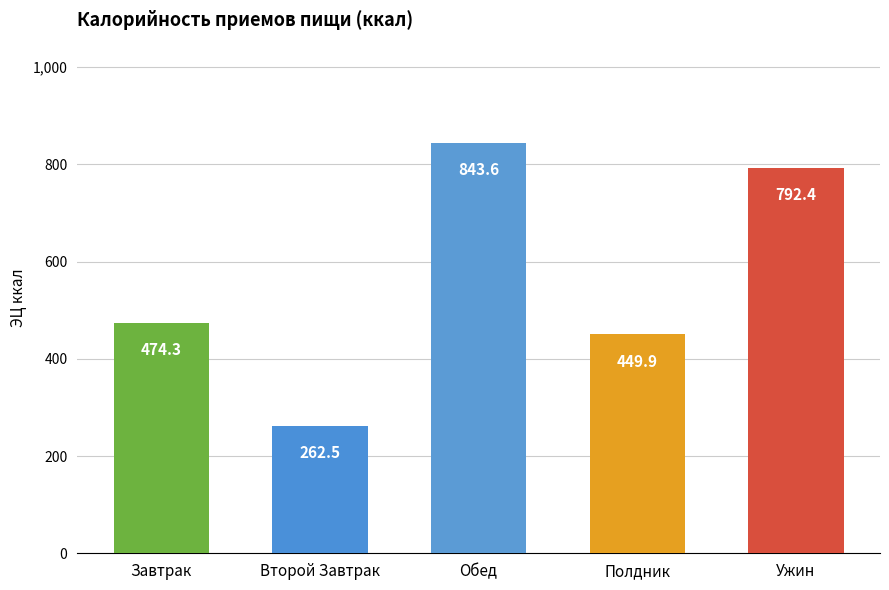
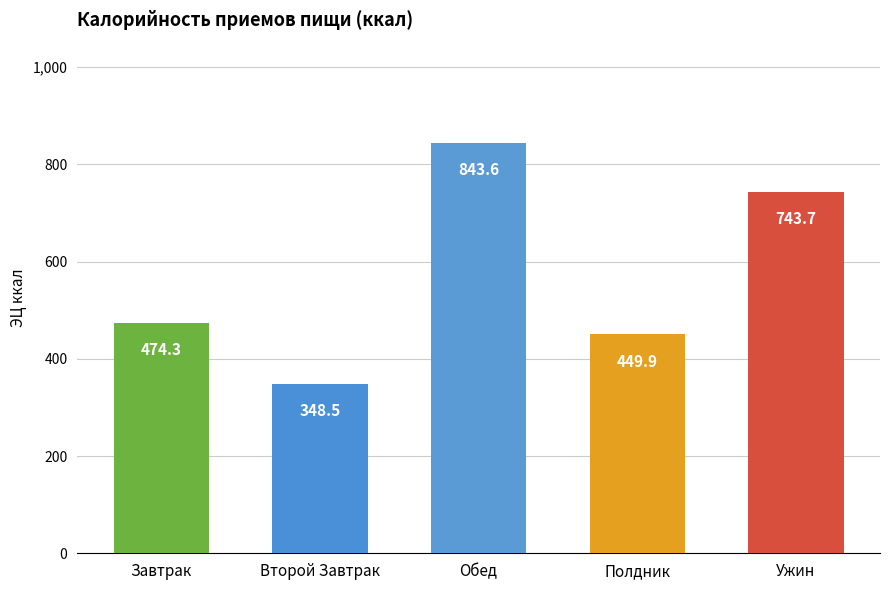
  {
    "Завтрак": 474.3,
-   "Второй Завтрак": 262.5,
+   "Второй Завтрак": 348.5,
    "Обед": 843.6,
    "Полдник": 449.9,
-   "Ужин": 792.4
+   "Ужин": 743.7
  }
